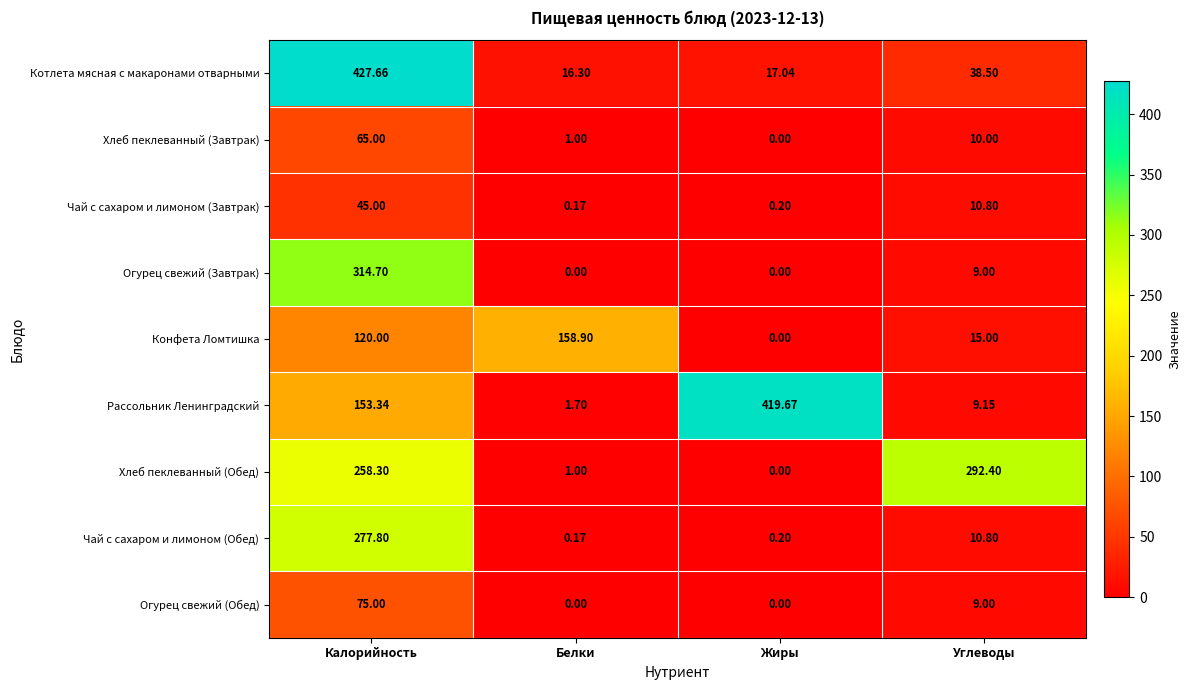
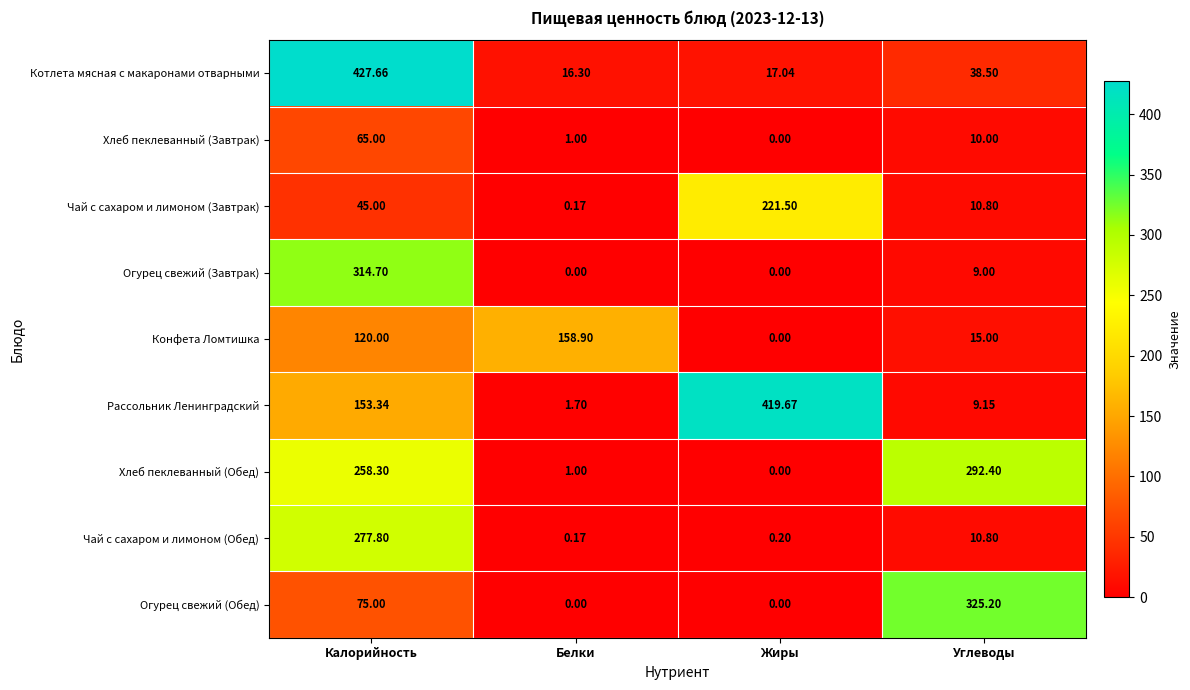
  {
    "Котлета мясная с макаронами отварными": {
      "Калорийность": 427.66,
      "Белки": 16.30,
      "Жиры": 17.04,
      "Углеводы": 38.50
    },
    "Хлеб пеклеванный (Завтрак)": {
      "Калорийность": 65.00,
      "Белки": 1.00,
      "Жиры": 0.00,
      "Углеводы": 10.00
    },
    "Чай с сахаром и лимоном (Завтрак)": {
      "Калорийность": 45.00,
      "Белки": 0.17,
-     "Жиры": 0.20,
+     "Жиры": 221.50,
      "Углеводы": 10.80
    },
    "Огурец свежий (Завтрак)": {
      "Калорийность": 314.70,
      "Белки": 0.00,
      "Жиры": 0.00,
      "Углеводы": 9.00
    },
    "Конфета Ломтишка": {
      "Калорийность": 120.00,
      "Белки": 158.90,
      "Жиры": 0.00,
      "Углеводы": 15.00
    },
    "Рассольник Ленинградский": {
      "Калорийность": 153.34,
      "Белки": 1.70,
      "Жиры": 419.67,
      "Углеводы": 9.15
    },
    "Хлеб пеклеванный (Обед)": {
      "Калорийность": 258.30,
      "Белки": 1.00,
      "Жиры": 0.00,
      "Углеводы": 292.40
    },
    "Чай с сахаром и лимоном (Обед)": {
      "Калорийность": 277.80,
      "Белки": 0.17,
      "Жиры": 0.20,
      "Углеводы": 10.80
    },
    "Огурец свежий (Обед)": {
      "Калорийность": 75.00,
      "Белки": 0.00,
      "Жиры": 0.00,
-     "Углеводы": 9.00
+     "Углеводы": 325.20
    }
  }
